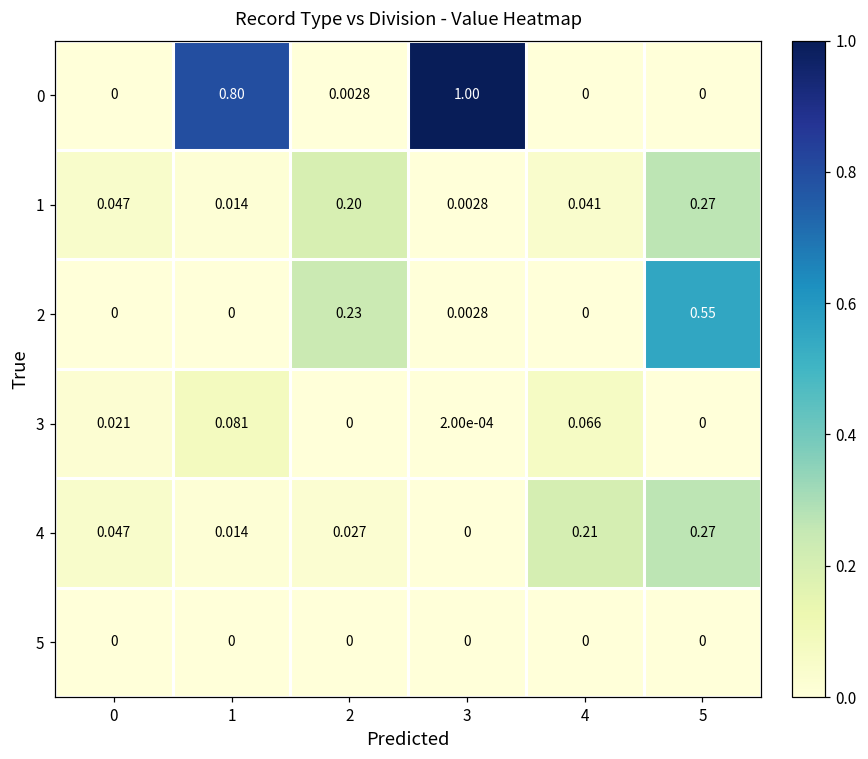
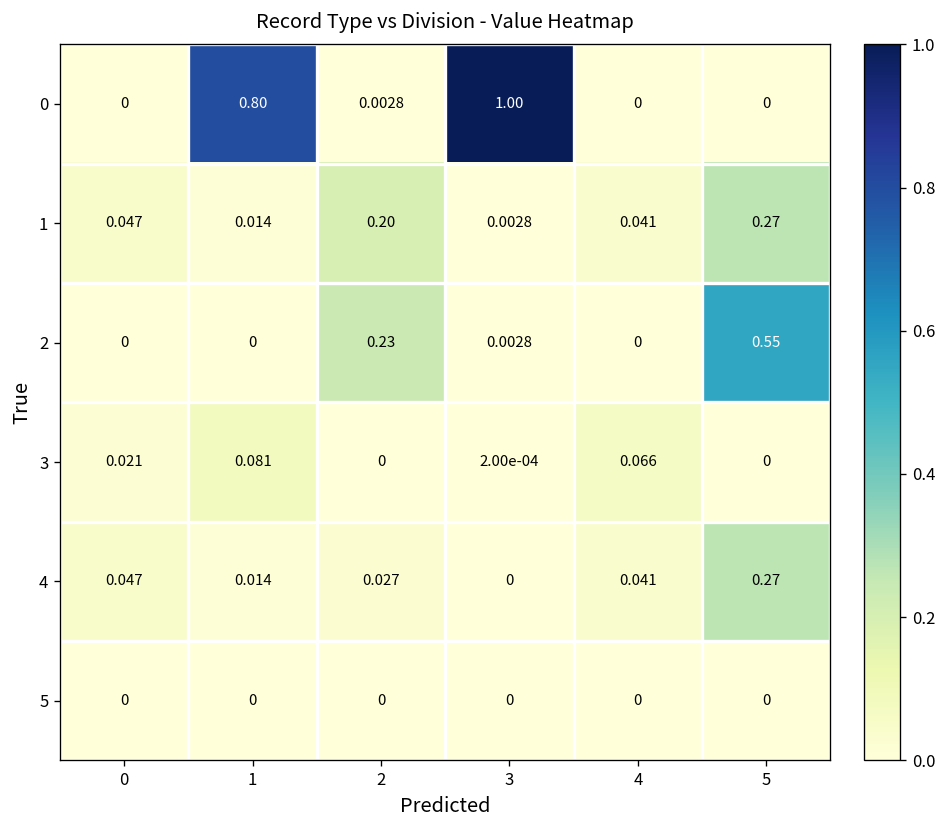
  {
    "0": {
      "0": "0",
      "1": "0.80",
      "2": "0.0028",
      "3": "1.00",
      "4": "0",
      "5": "0"
    },
    "1": {
      "0": "0.047",
      "1": "0.014",
      "2": "0.20",
      "3": "0.0028",
      "4": "0.041",
      "5": "0.27"
    },
    "2": {
      "0": "0",
      "1": "0",
      "2": "0.23",
      "3": "0.0028",
      "4": "0",
      "5": "0.55"
    },
    "3": {
      "0": "0.021",
      "1": "0.081",
      "2": "0",
      "3": "2.00e-04",
      "4": "0.066",
      "5": "0"
    },
    "4": {
      "0": "0.047",
      "1": "0.014",
      "2": "0.027",
      "3": "0",
-     "4": "0.21",
+     "4": "0.041",
      "5": "0.27"
    },
    "5": {
      "0": "0",
      "1": "0",
      "2": "0",
      "3": "0",
      "4": "0",
      "5": "0"
    }
  }
